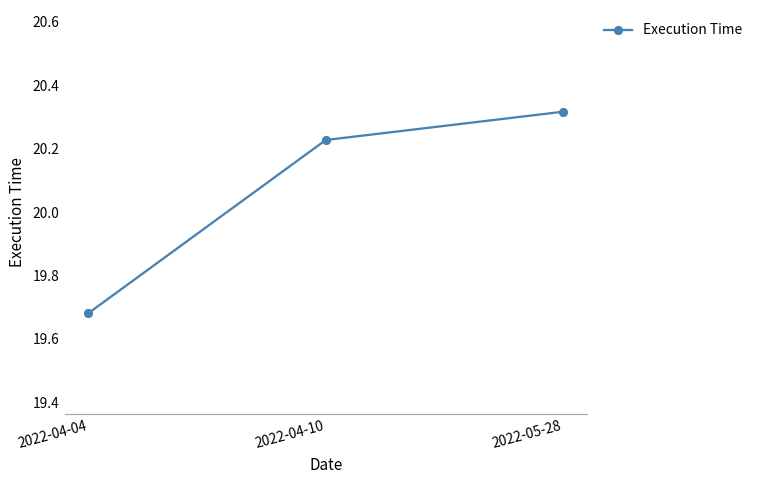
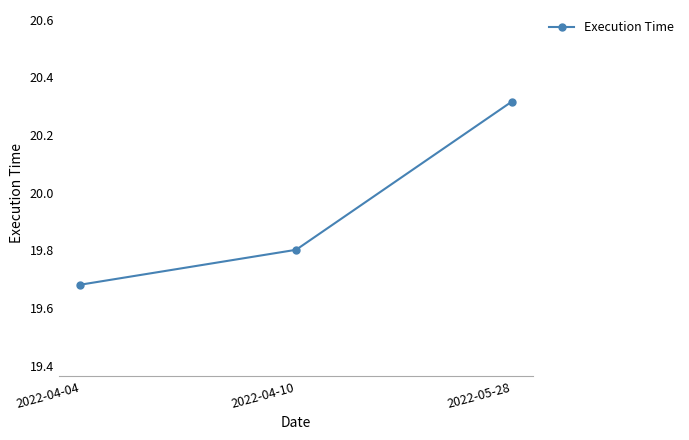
  {
    "2022-04-04": 19.68,
-   "2022-04-10": 20.23,
+   "2022-04-10": 19.80,
    "2022-05-28": 20.32
  }
